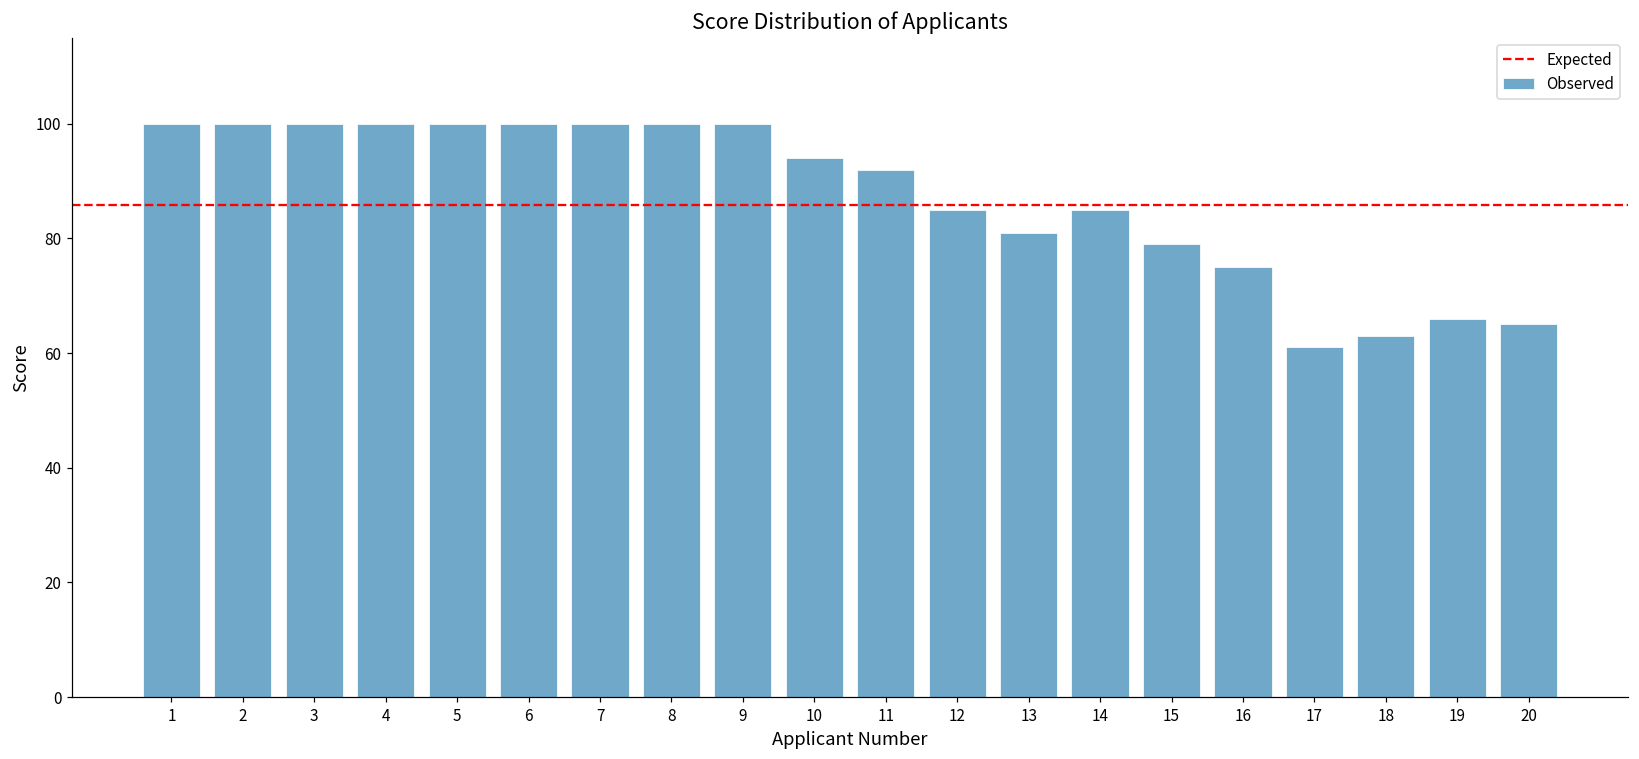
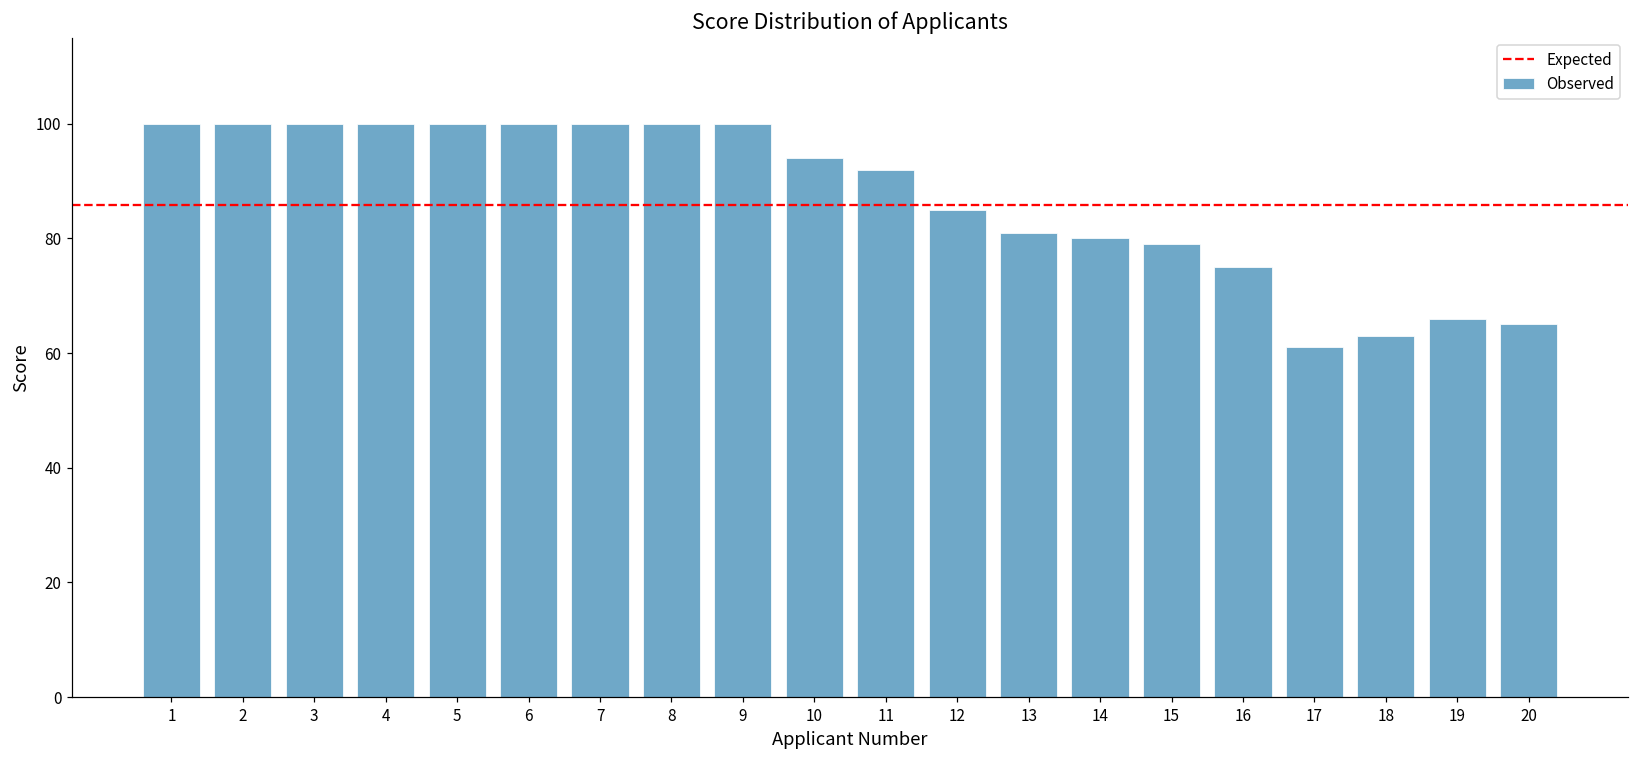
  {
    "1": 100,
    "2": 100,
    "3": 100,
    "4": 100,
    "5": 100,
    "6": 100,
    "7": 100,
    "8": 100,
    "9": 100,
    "10": 94,
    "11": 92,
    "12": 85,
    "13": 81,
-   "14": 85,
+   "14": 80,
    "15": 79,
    "16": 75,
    "17": 61,
    "18": 63,
    "19": 66,
    "20": 65
  }
